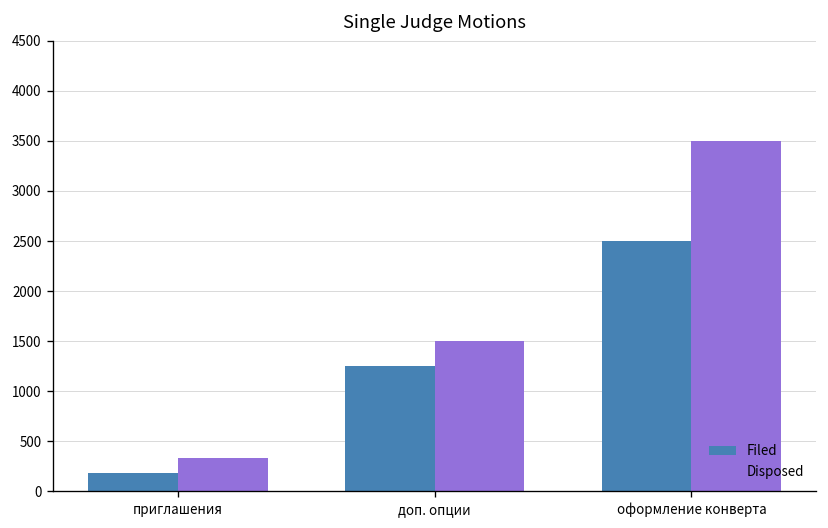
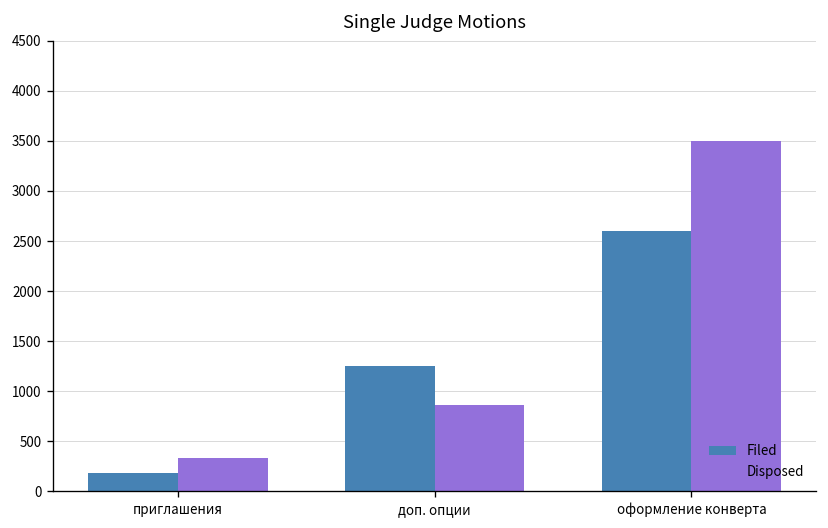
  {
    "Filed": {
      "приглашения": 200,
      "доп. опции": 1300,
-     "оформление конверта": 2500
+     "оформление конверта": 2600
    },
    "Disposed": {
      "приглашения": 300,
-     "доп. опции": 1500,
+     "доп. опции": 900,
      "оформление конверта": 3500
    }
  }
